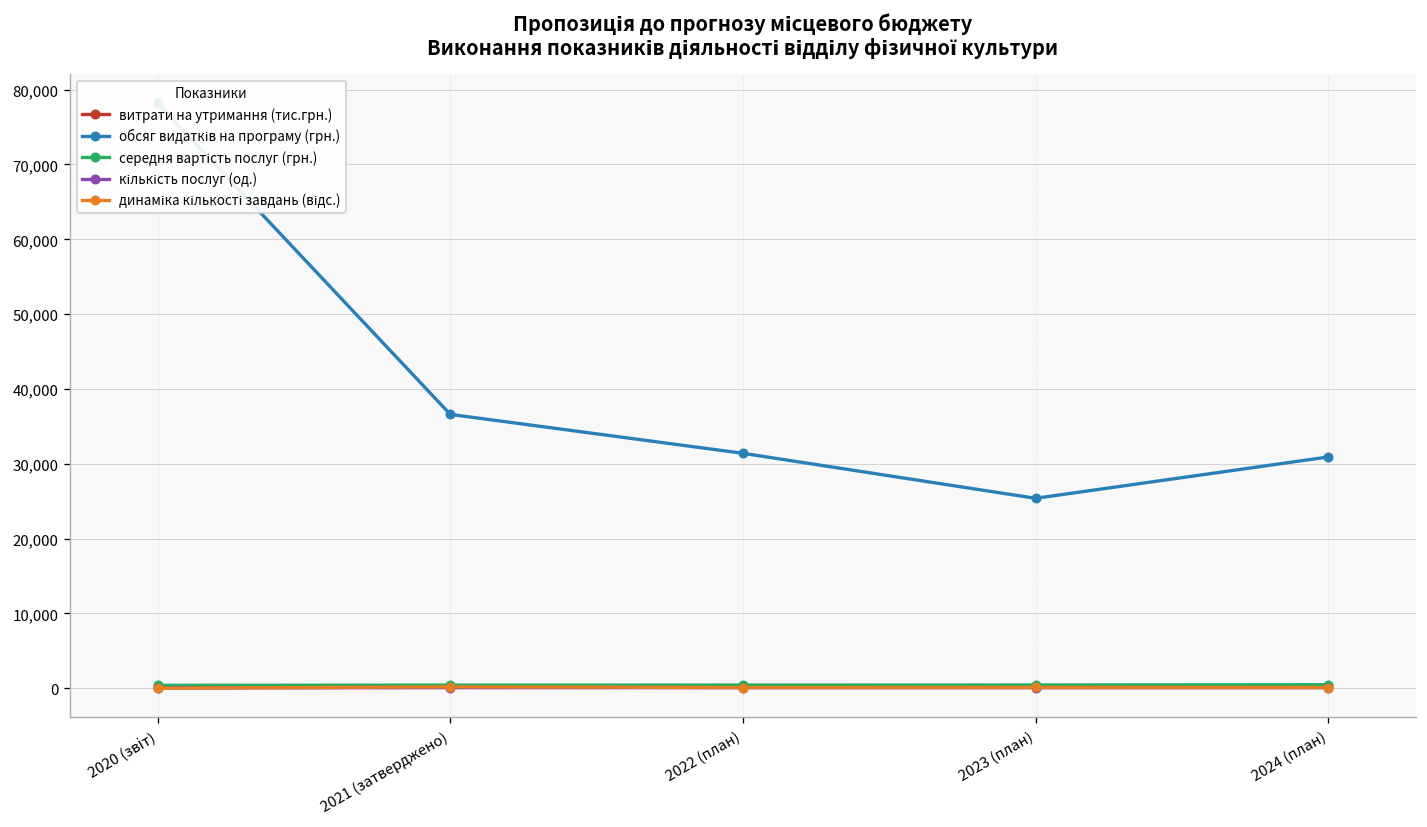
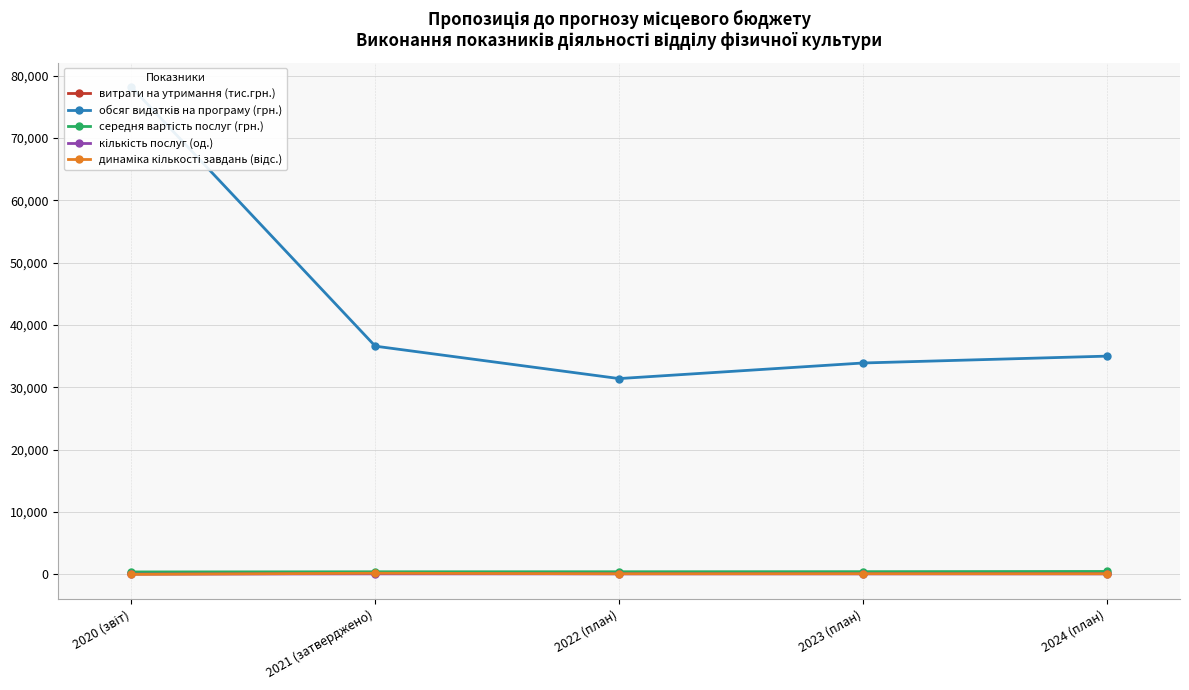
  {
    "обсяг видатків на програму (грн.)": {
      "2021 (затверджено)": "37,000",
      "2022 (план)": "31,000",
-     "2023 (план)": "25,000",
-     "2024 (план)": "31,000"
+     "2023 (план)": "34,000",
+     "2024 (план)": "35,000"
    }
  }
